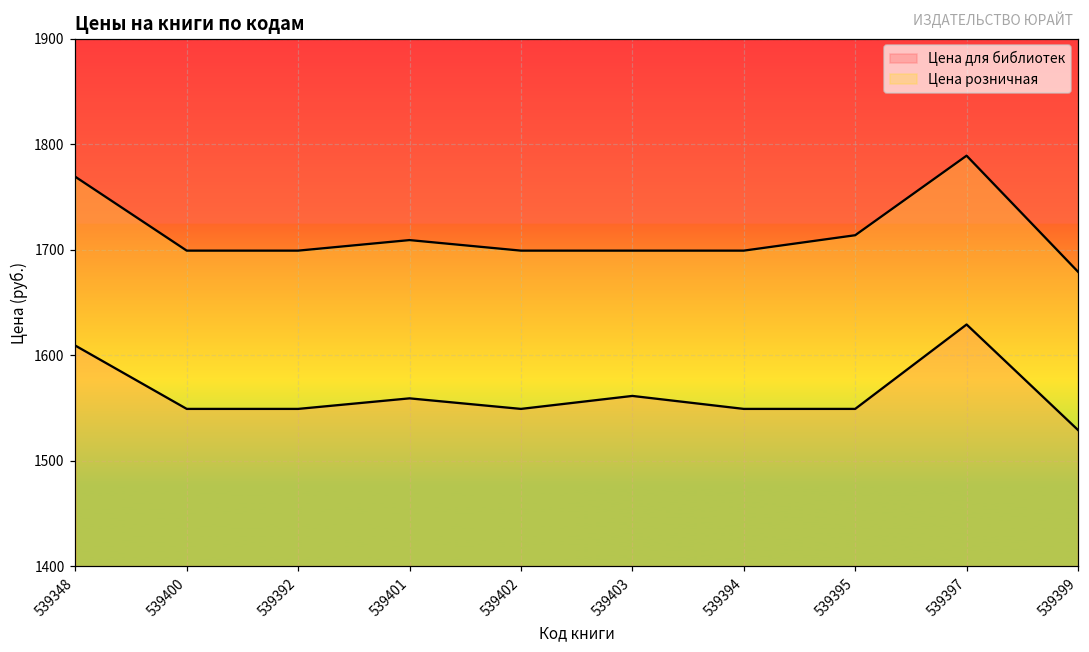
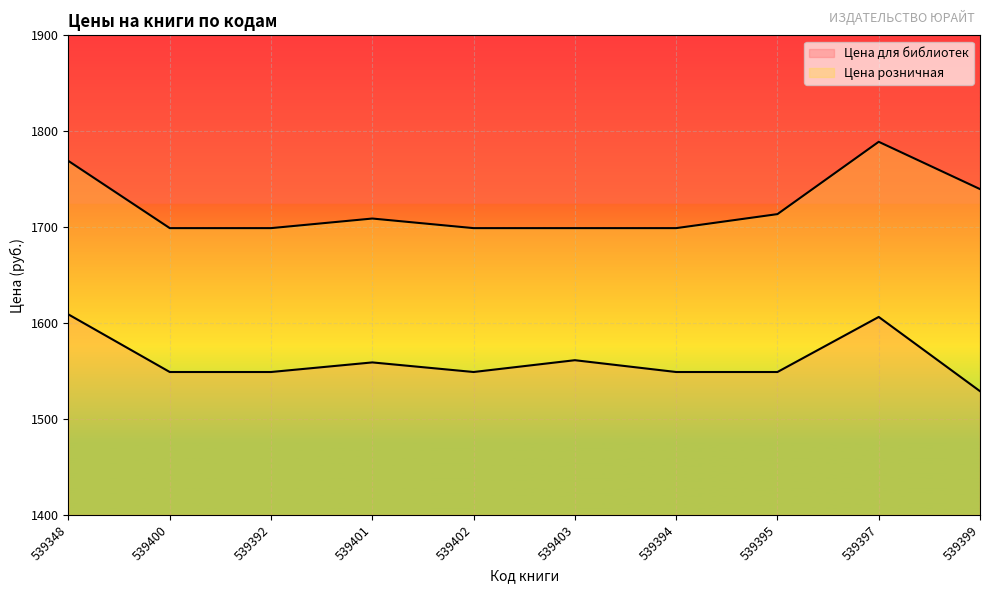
  {
    "Цена для библиотек": {
      "539348": 1610,
      "539400": 1550,
      "539392": 1550,
      "539401": 1560,
      "539402": 1550,
      "539403": 1560,
      "539394": 1550,
      "539395": 1550,
-     "539397": 1630,
+     "539397": 1610,
      "539399": 1530
    },
    "Цена розничная": {
      "539348": 1770,
      "539400": 1700,
      "539392": 1700,
      "539401": 1710,
      "539402": 1700,
      "539403": 1700,
      "539394": 1700,
      "539395": 1710,
      "539397": 1790,
-     "539399": 1680
+     "539399": 1740
    }
  }
